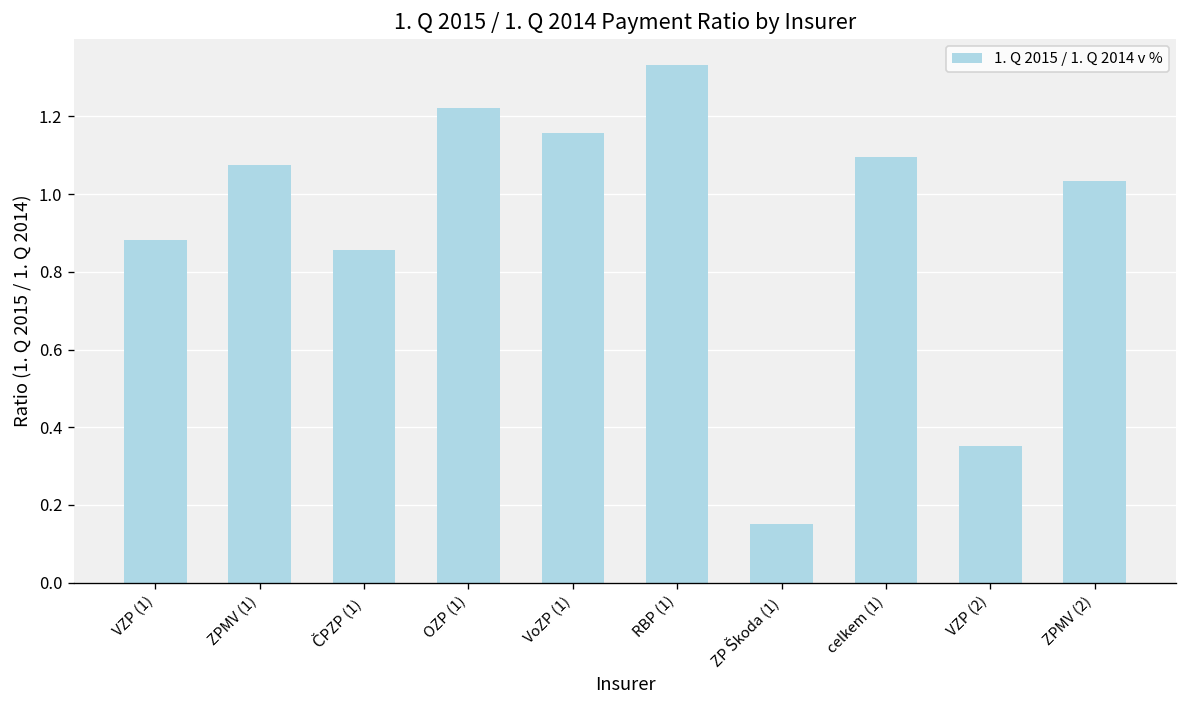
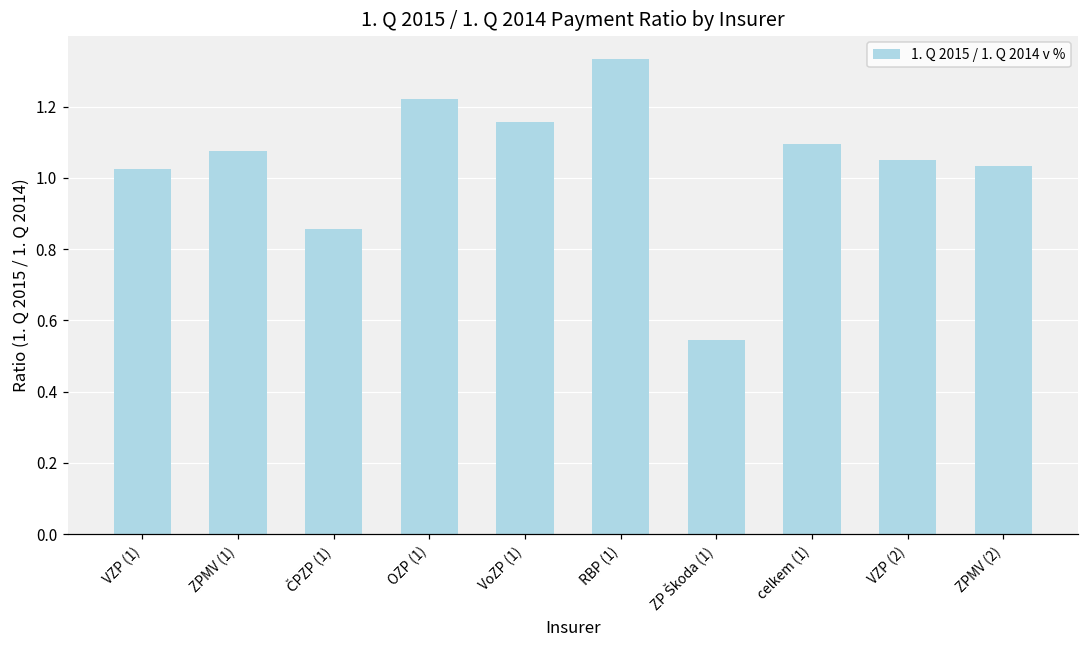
  {
-   "VZP (1)": 0.88,
+   "VZP (1)": 1.02,
    "ZPMV (1)": 1.08,
    "ČPZP (1)": 0.86,
    "OZP (1)": 1.22,
    "VoZP (1)": 1.16,
    "RBP (1)": 1.33,
-   "ZP Škoda (1)": 0.15,
+   "ZP Škoda (1)": 0.55,
    "celkem (1)": 1.10,
-   "VZP (2)": 0.35,
+   "VZP (2)": 1.05,
    "ZPMV (2)": 1.03
  }
